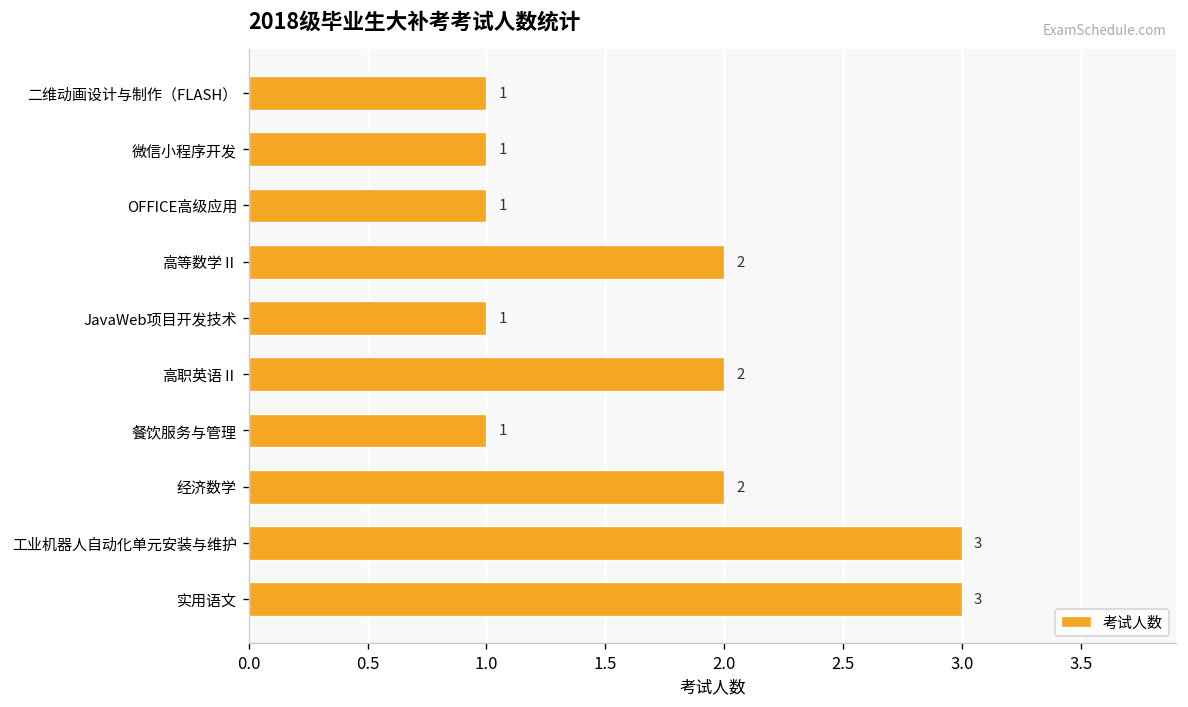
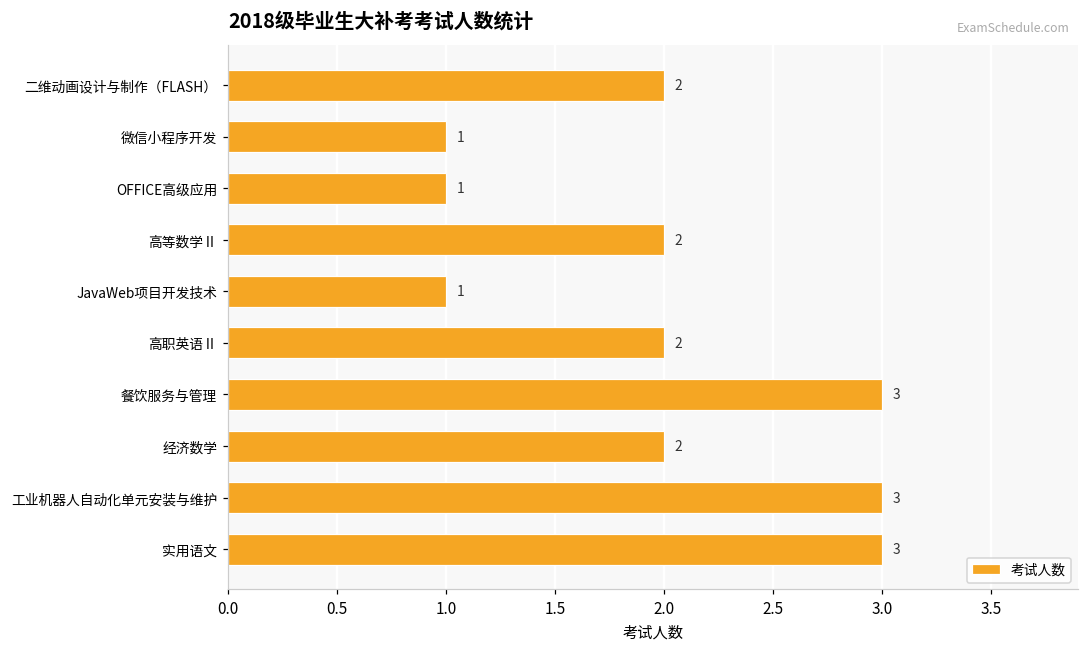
  {
-   "二维动画设计与制作（FLASH）": 1,
+   "二维动画设计与制作（FLASH）": 2,
    "微信小程序开发": 1,
    "OFFICE高级应用": 1,
    "高等数学Ⅱ": 2,
    "JavaWeb项目开发技术": 1,
    "高职英语Ⅱ": 2,
-   "餐饮服务与管理": 1,
+   "餐饮服务与管理": 3,
    "经济数学": 2,
    "工业机器人自动化单元安装与维护": 3,
    "实用语文": 3
  }
